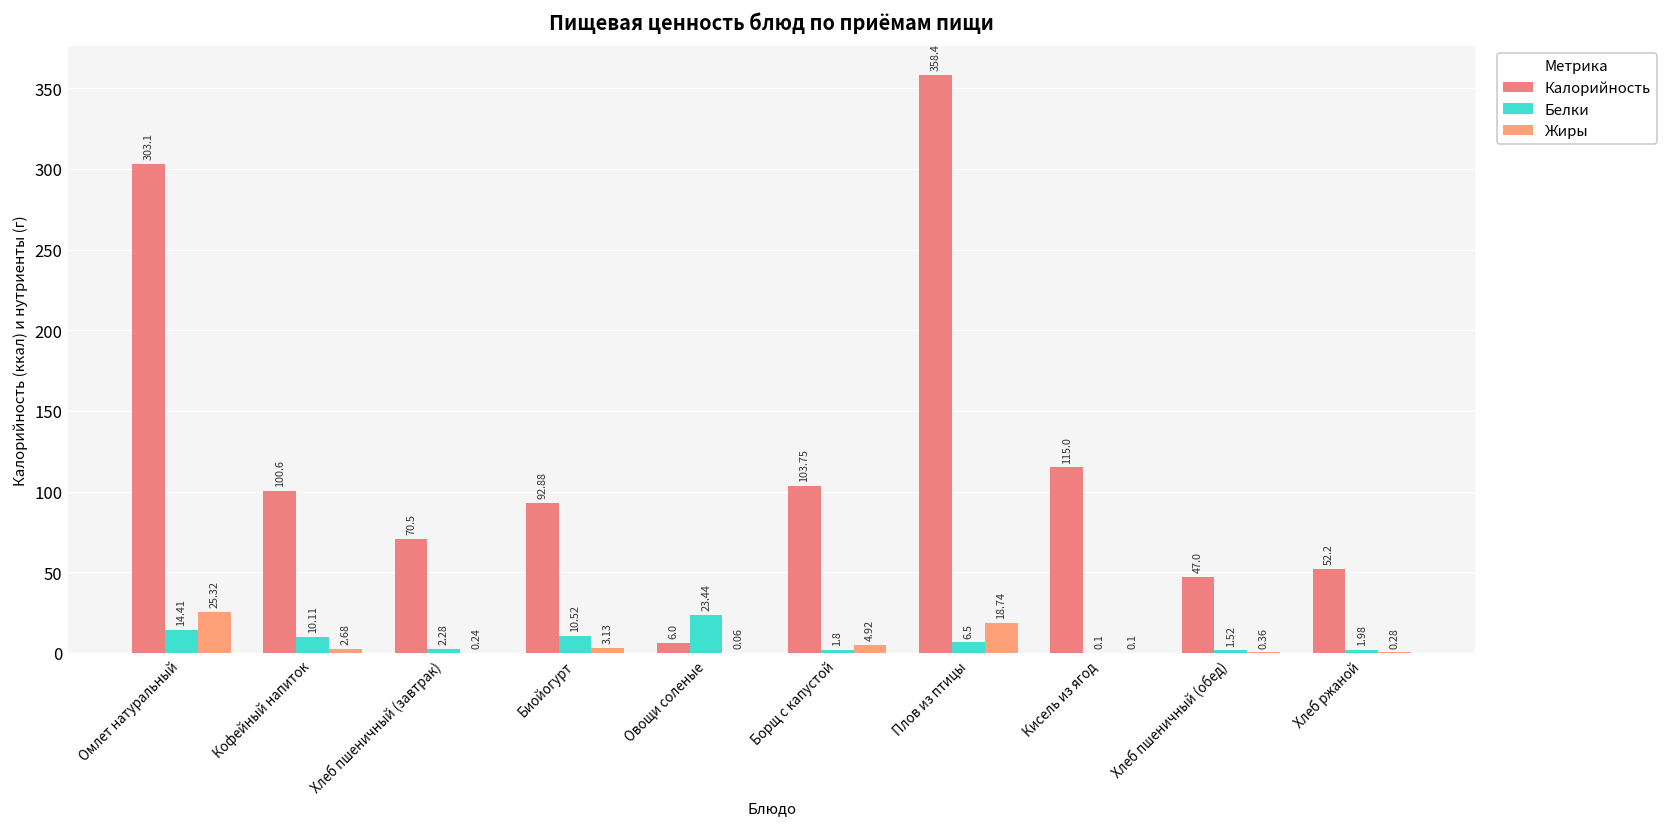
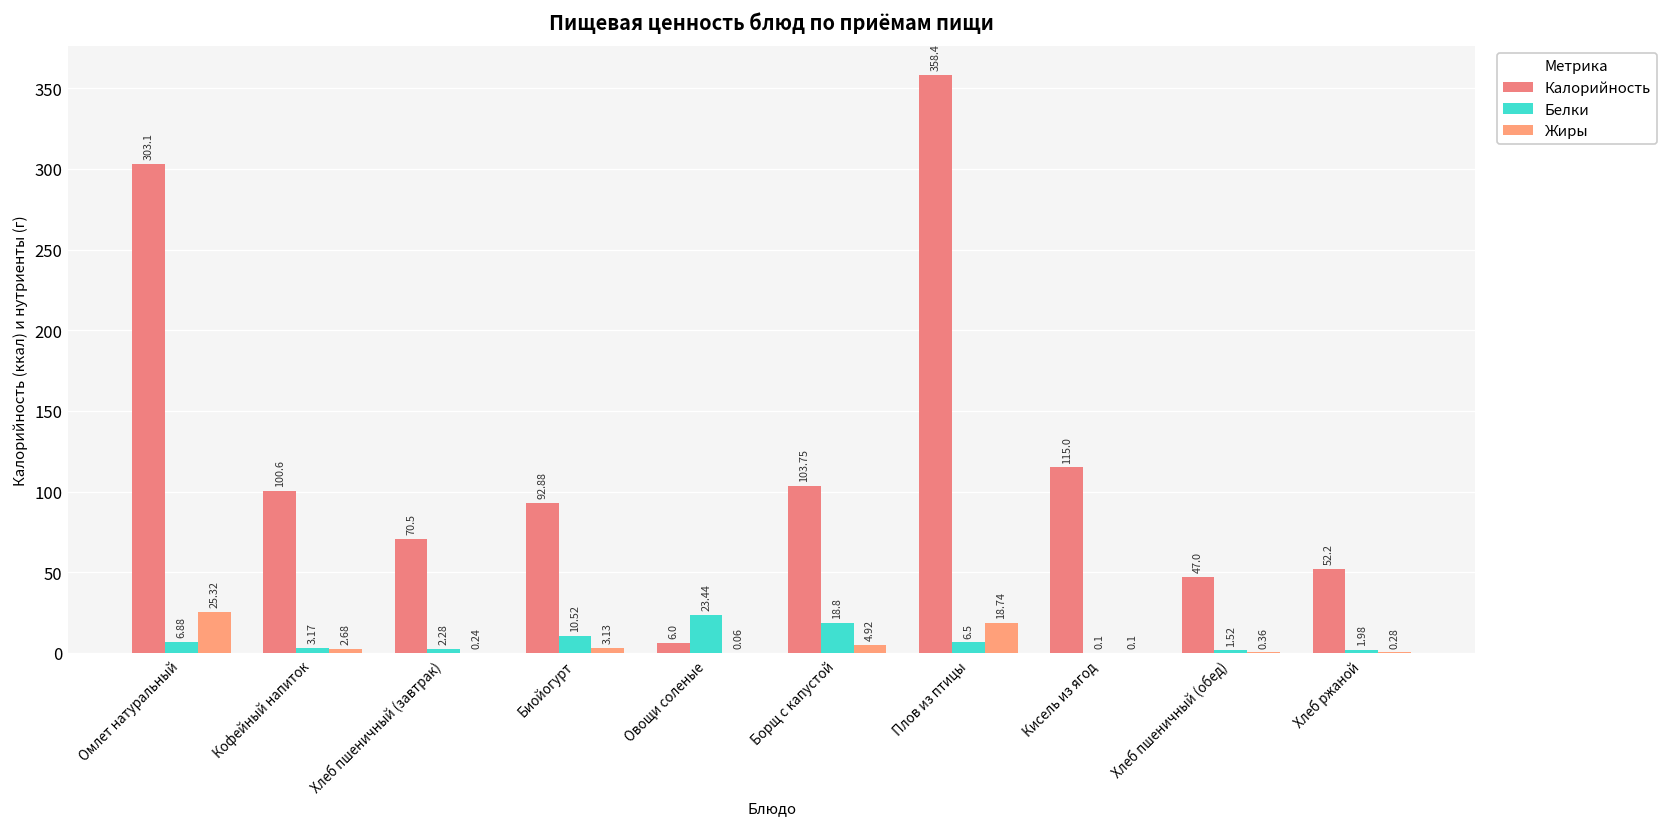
  {
    "Белки": {
-     "Омлет натуральный": 14.41,
-     "Кофейный напиток": 10.11,
+     "Омлет натуральный": 6.88,
+     "Кофейный напиток": 3.17,
      "Хлеб пшеничный (завтрак)": 2.28,
      "Биойогурт": 10.52,
      "Овощи соленые": 23.44,
-     "Борщ с капустой": 1.8,
+     "Борщ с капустой": 18.8,
      "Плов из птицы": 6.5,
      "Кисель из ягод": 0.1,
      "Хлеб пшеничный (обед)": 1.52,
      "Хлеб ржаной": 1.98
    }
  }
